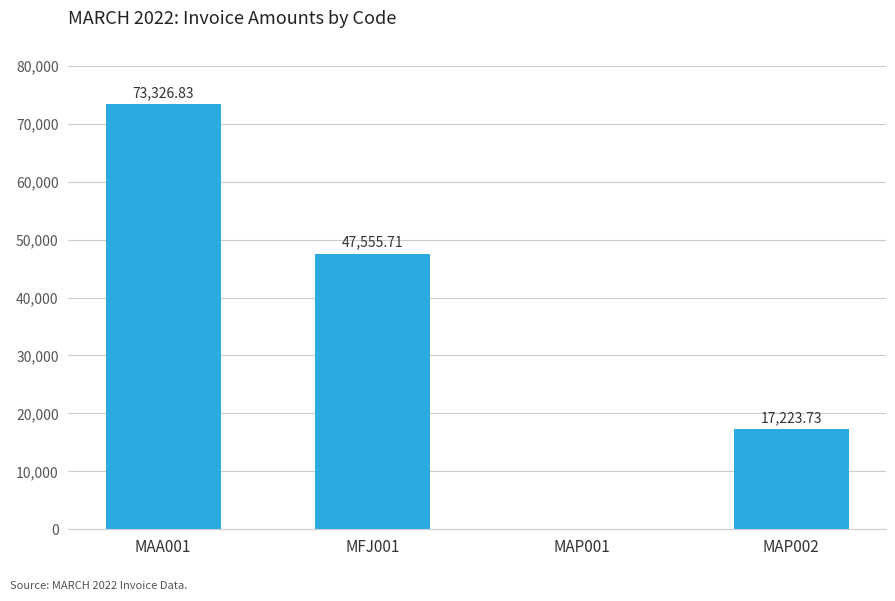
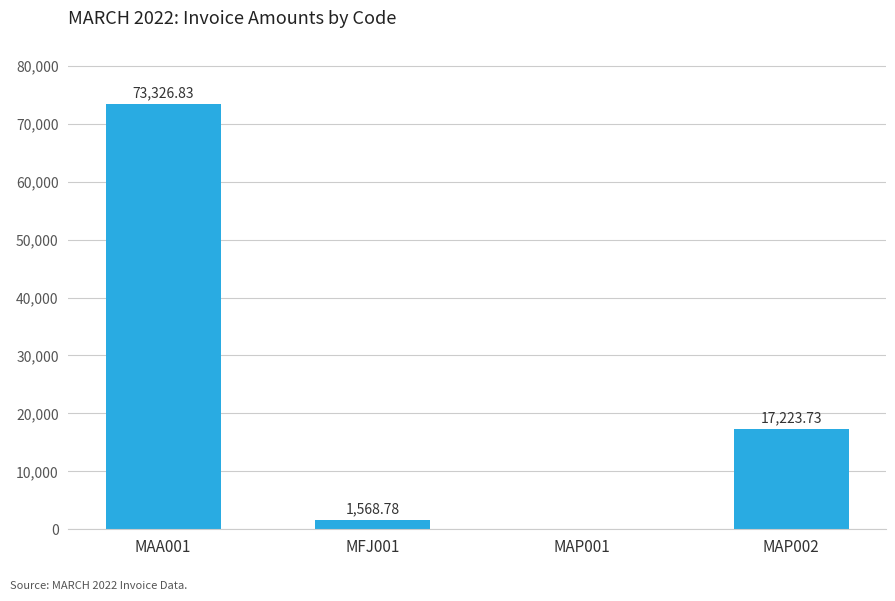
  {
    "MAA001": "73,326.83",
-   "MFJ001": "47,555.71",
+   "MFJ001": "1,568.78",
    "MAP002": "17,223.73"
  }
